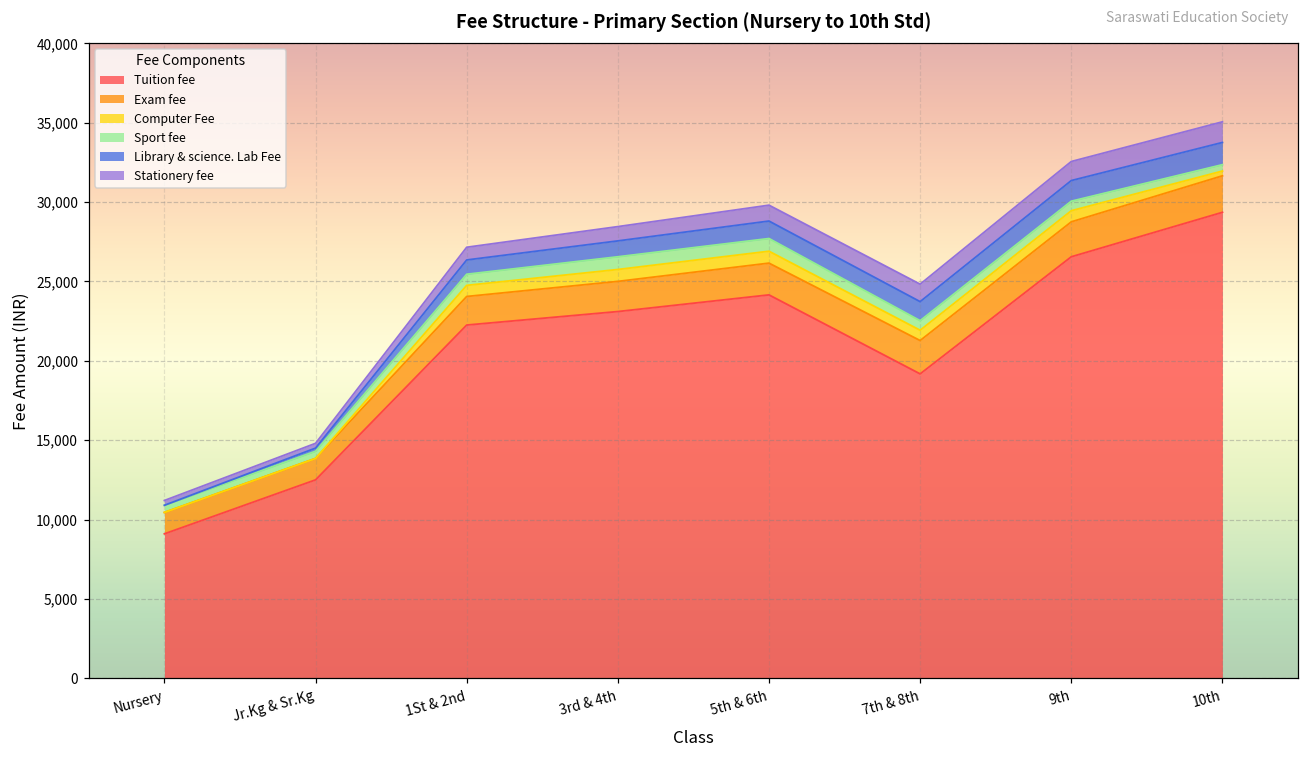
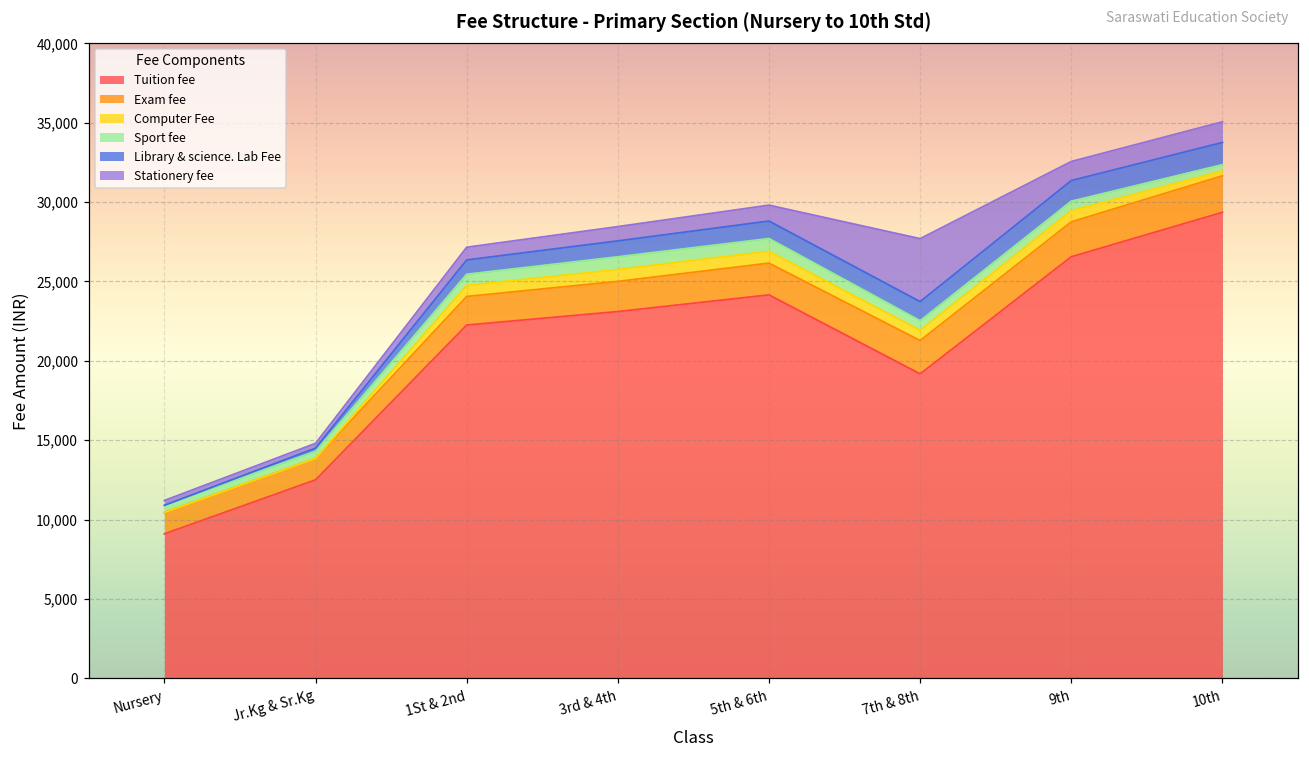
  {
    "Tuition fee": {
      "Nursery": "9,100",
      "Jr.Kg & Sr.Kg": "12,500",
      "1St & 2nd": "22,300",
      "3rd & 4th": "23,100",
      "5th & 6th": "24,200",
      "7th & 8th": "19,200",
      "9th": "26,600",
      "10th": "29,400"
    },
    "Exam fee": {
      "1St & 2nd": "1,800",
      "3rd & 4th": "1,900",
      "5th & 6th": "2,000",
      "7th & 8th": "2,100",
      "9th": "2,200",
      "10th": "2,300"
    },
    "Computer Fee": {
      "1St & 2nd": "700",
      "3rd & 4th": "800",
      "5th & 6th": "800",
      "7th & 8th": "700",
      "9th": "700",
      "10th": "300"
    },
    "Sport fee": {
      "Jr.Kg & Sr.Kg": "500",
      "1St & 2nd": "700",
      "3rd & 4th": "800",
      "5th & 6th": "800",
      "7th & 8th": "600",
      "9th": "600",
      "10th": "400"
    },
    "Library & science. Lab Fee": {
      "Jr.Kg & Sr.Kg": "200",
      "1St & 2nd": "900",
      "3rd & 4th": "1,000",
      "5th & 6th": "1,100",
      "7th & 8th": "1,200",
      "9th": "1,300",
      "10th": "1,400"
    },
    "Stationery fee": {
      "Nursery": "300",
      "Jr.Kg & Sr.Kg": "300",
      "1St & 2nd": "800",
      "3rd & 4th": "900",
      "5th & 6th": "1,000",
-     "7th & 8th": "1,100",
+     "7th & 8th": "4,000",
      "9th": "1,200",
      "10th": "1,300"
    }
  }
